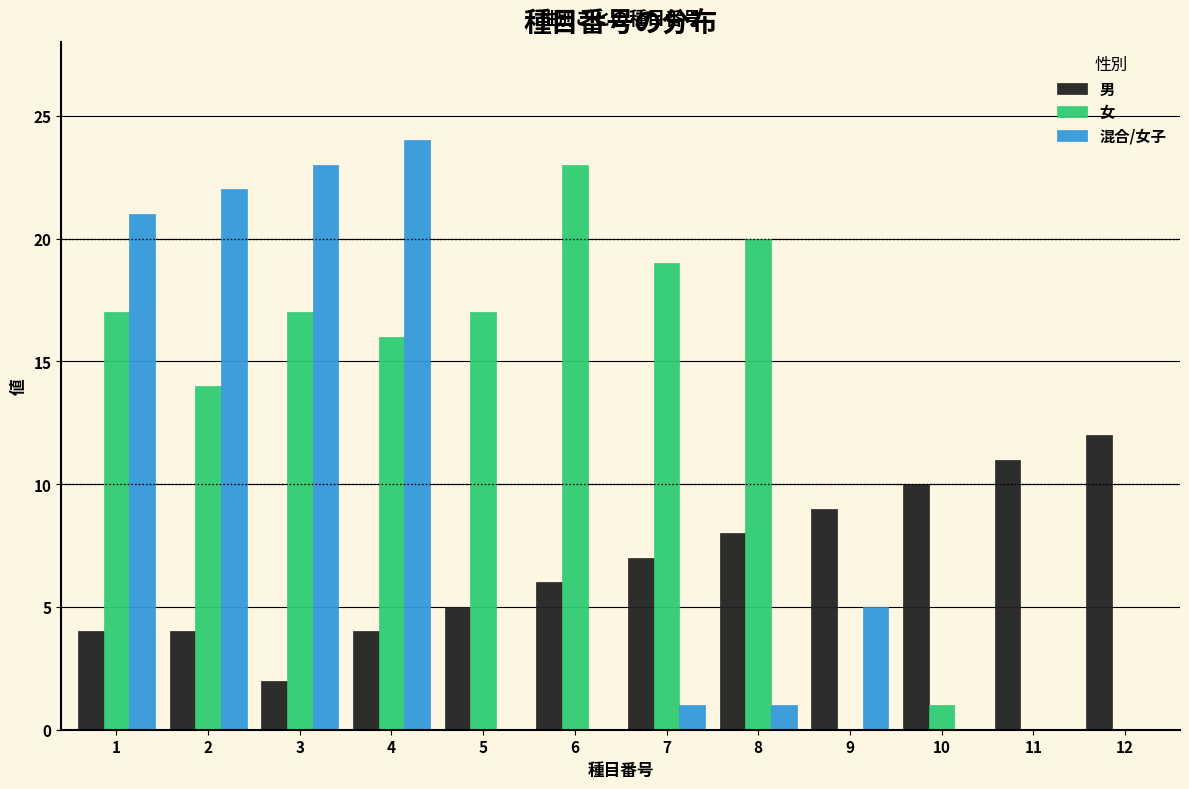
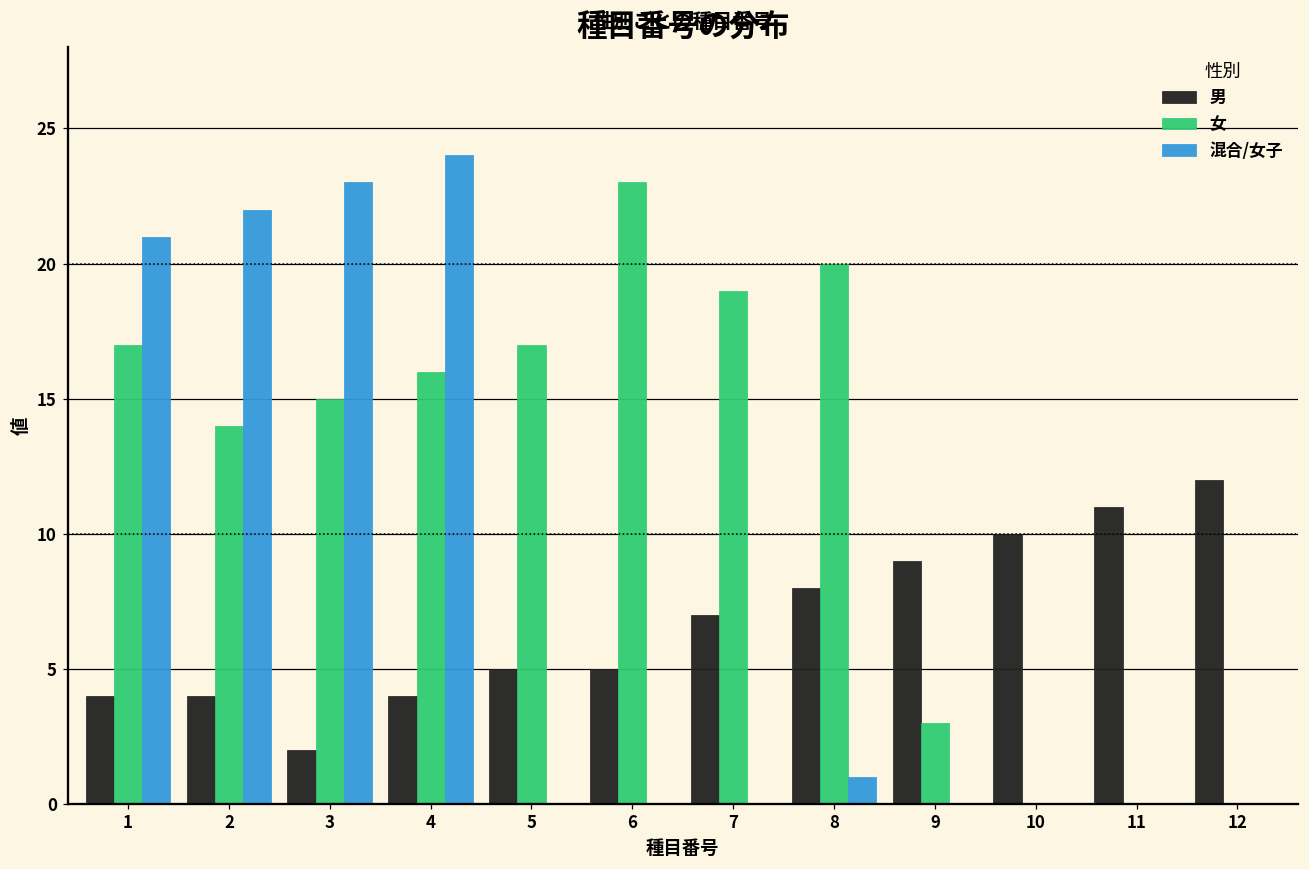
  {
    "男": {
      "1": 4,
      "2": 4,
      "3": 2,
      "4": 4,
      "5": 5,
-     "6": 6,
+     "6": 5,
      "7": 7,
      "8": 8,
      "9": 9,
      "10": 10,
      "11": 11,
      "12": 12
    },
    "女": {
      "1": 17,
      "2": 14,
-     "3": 17,
+     "3": 15,
      "4": 16,
      "5": 17,
      "6": 23,
      "7": 19,
      "8": 20,
-     "9": 0,
-     "10": 1,
+     "9": 3,
+     "10": 0,
      "11": 0,
      "12": 0
    },
    "混合/女子": {
      "1": 21,
      "2": 22,
      "3": 23,
      "4": 24,
      "5": 0,
      "6": 0,
-     "7": 1,
+     "7": 0,
      "8": 1,
-     "9": 5,
+     "9": 0,
      "10": 0,
      "11": 0,
      "12": 0
    }
  }
